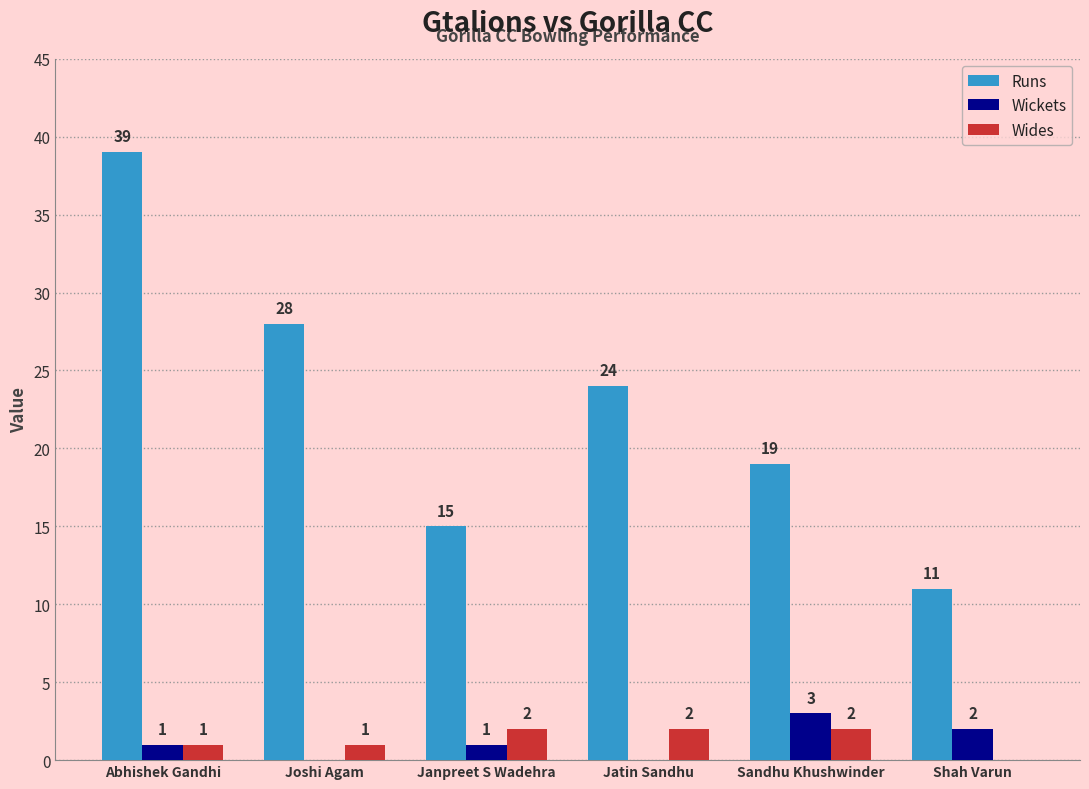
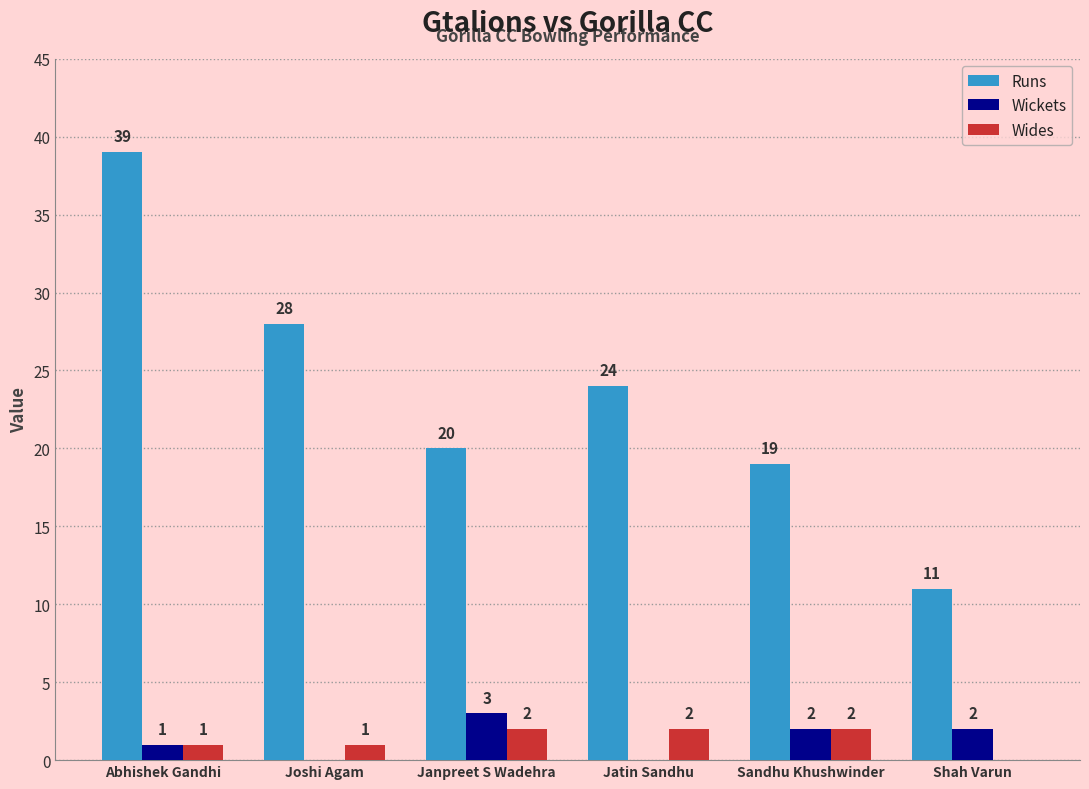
  {
    "Runs": {
      "Abhishek Gandhi": 39,
      "Joshi Agam": 28,
-     "Janpreet S Wadehra": 15,
+     "Janpreet S Wadehra": 20,
      "Jatin Sandhu": 24,
      "Sandhu Khushwinder": 19,
      "Shah Varun": 11
    },
    "Wickets": {
      "Abhishek Gandhi": 1,
-     "Janpreet S Wadehra": 1,
-     "Sandhu Khushwinder": 3,
+     "Janpreet S Wadehra": 3,
+     "Sandhu Khushwinder": 2,
      "Shah Varun": 2
    },
    "Wides": {
      "Abhishek Gandhi": 1,
      "Joshi Agam": 1,
      "Janpreet S Wadehra": 2,
      "Jatin Sandhu": 2,
      "Sandhu Khushwinder": 2
    }
  }
